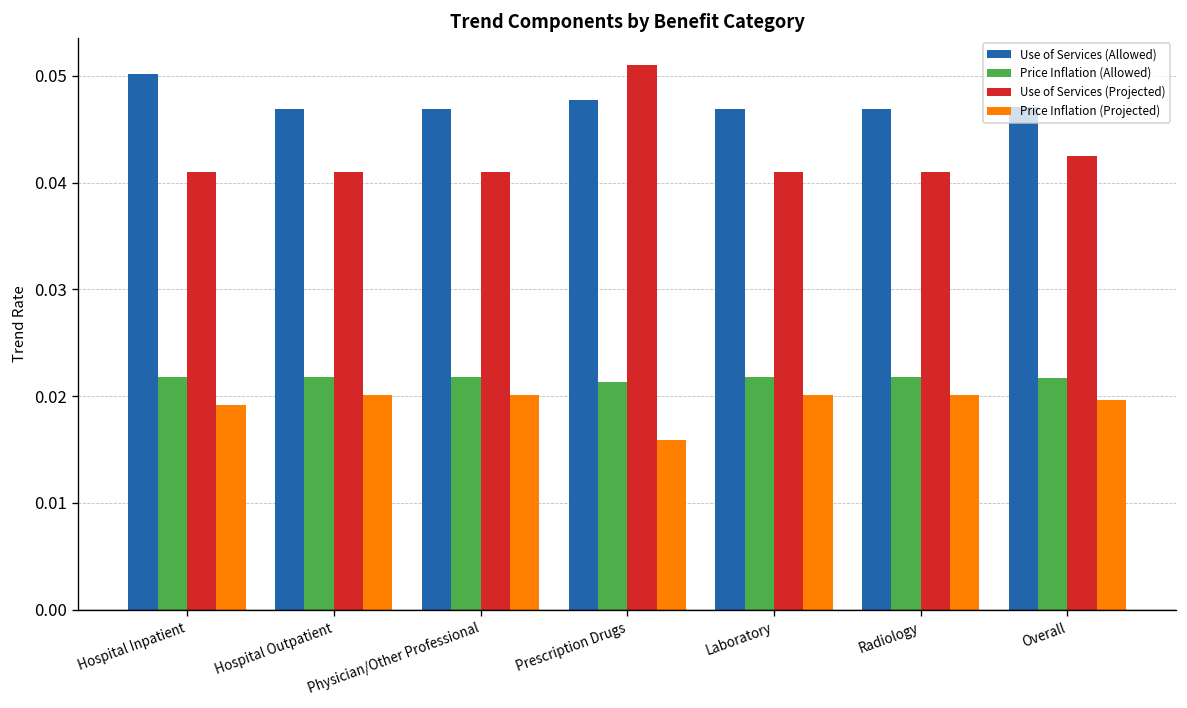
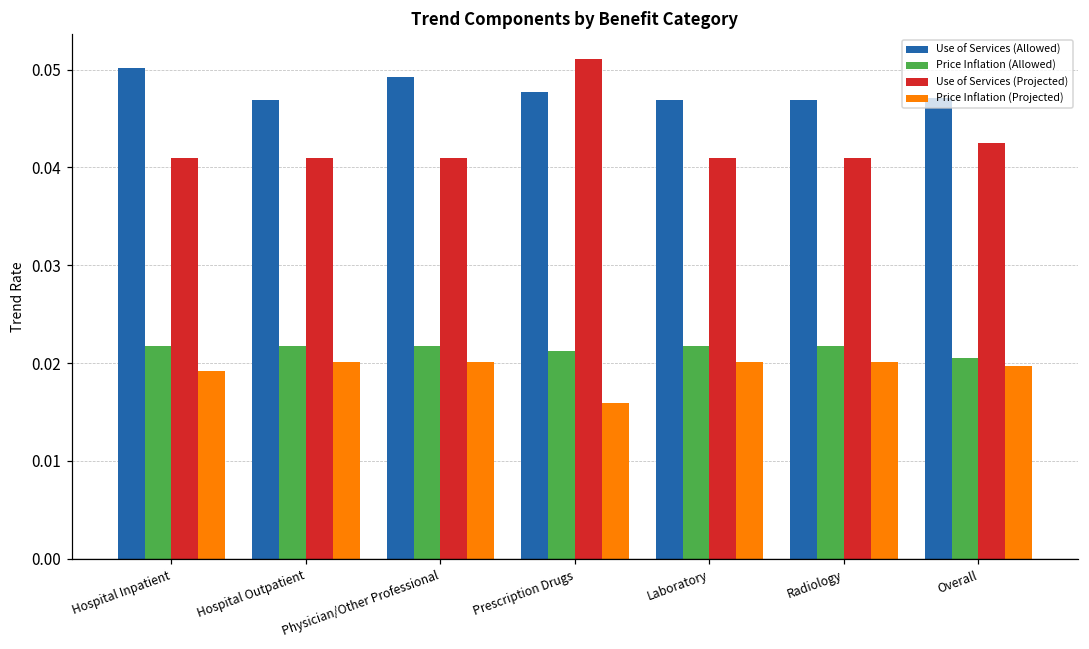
  {
    "Use of Services (Allowed)": {
      "Hospital Inpatient": 0.050,
      "Hospital Outpatient": 0.047,
-     "Physician/Other Professional": 0.047,
+     "Physician/Other Professional": 0.049,
      "Prescription Drugs": 0.048,
      "Laboratory": 0.047,
      "Radiology": 0.047
    },
    "Price Inflation (Allowed)": {
      "Hospital Inpatient": 0.022,
      "Hospital Outpatient": 0.022,
      "Physician/Other Professional": 0.022,
      "Prescription Drugs": 0.021,
      "Laboratory": 0.022,
      "Radiology": 0.022,
-     "Overall": 0.022
+     "Overall": 0.021
    },
    "Use of Services (Projected)": {
      "Hospital Inpatient": 0.041,
      "Hospital Outpatient": 0.041,
      "Physician/Other Professional": 0.041,
      "Prescription Drugs": 0.051,
      "Laboratory": 0.041,
      "Radiology": 0.041,
      "Overall": 0.043
    },
    "Price Inflation (Projected)": {
      "Hospital Inpatient": 0.019,
      "Hospital Outpatient": 0.020,
      "Physician/Other Professional": 0.020,
      "Prescription Drugs": 0.016,
      "Laboratory": 0.020,
      "Radiology": 0.020,
      "Overall": 0.020
    }
  }
